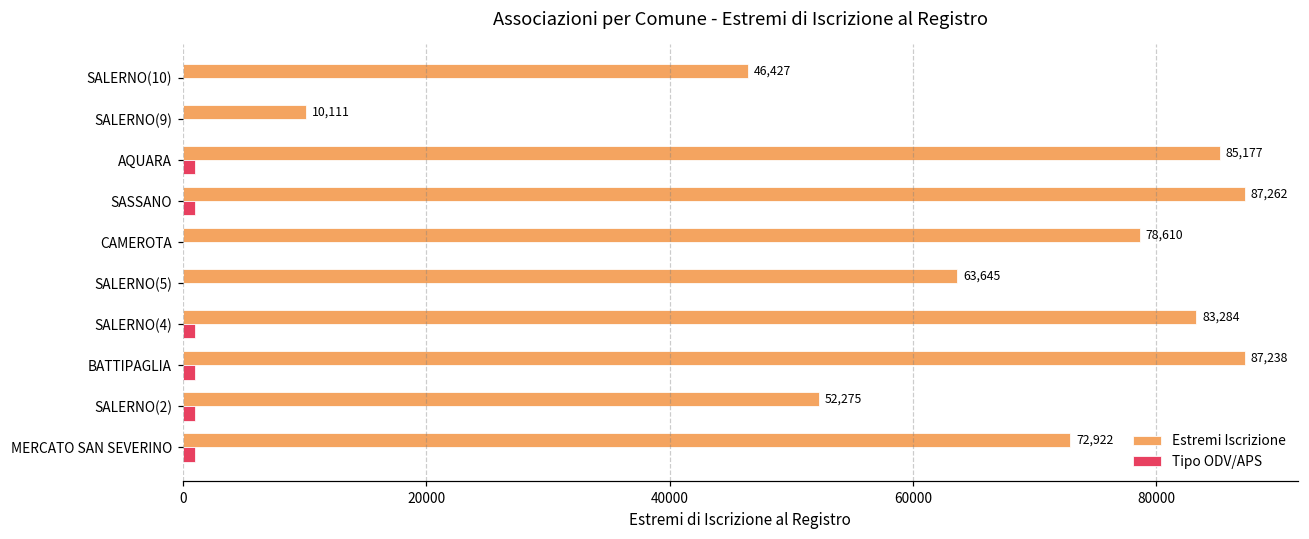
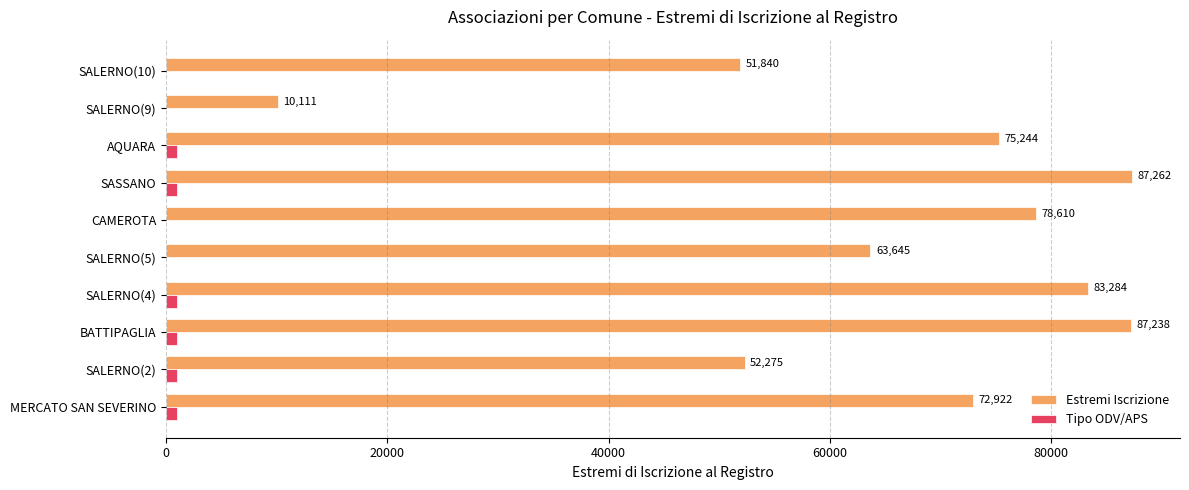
  {
    "Estremi Iscrizione": {
-     "SALERNO(10)": "46,427",
+     "SALERNO(10)": "51,840",
      "SALERNO(9)": "10,111",
-     "AQUARA": "85,177",
+     "AQUARA": "75,244",
      "SASSANO": "87,262",
      "CAMEROTA": "78,610",
      "SALERNO(5)": "63,645",
      "SALERNO(4)": "83,284",
      "BATTIPAGLIA": "87,238",
      "SALERNO(2)": "52,275",
      "MERCATO SAN SEVERINO": "72,922"
    },
    "Tipo ODV/APS": {
      "SALERNO(10)": "0",
      "SALERNO(9)": "0",
      "AQUARA": "1000",
      "SASSANO": "1000",
      "CAMEROTA": "0",
      "SALERNO(5)": "0",
      "SALERNO(4)": "1000",
      "BATTIPAGLIA": "1000",
      "SALERNO(2)": "1000",
      "MERCATO SAN SEVERINO": "1000"
    }
  }
